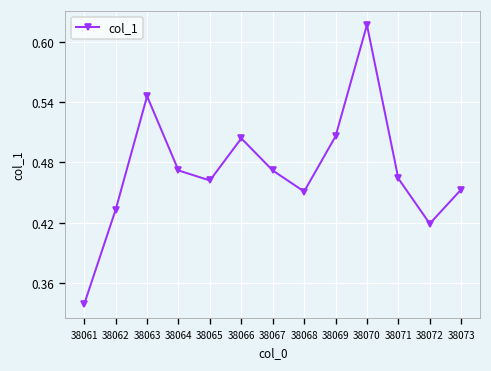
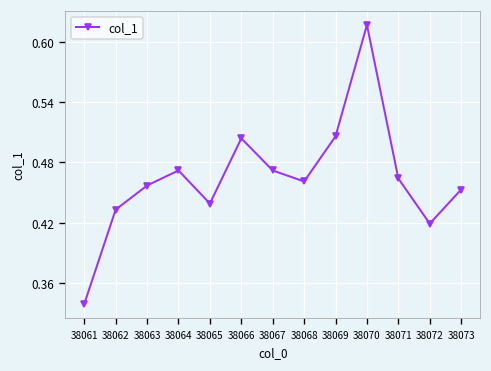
  {
    "38061": 0.34,
    "38062": 0.43,
-   "38063": 0.55,
+   "38063": 0.46,
    "38064": 0.47,
-   "38065": 0.46,
+   "38065": 0.44,
    "38066": 0.50,
    "38067": 0.47,
-   "38068": 0.45,
+   "38068": 0.46,
    "38069": 0.51,
    "38070": 0.62,
    "38071": 0.46,
    "38072": 0.42,
    "38073": 0.45
  }
